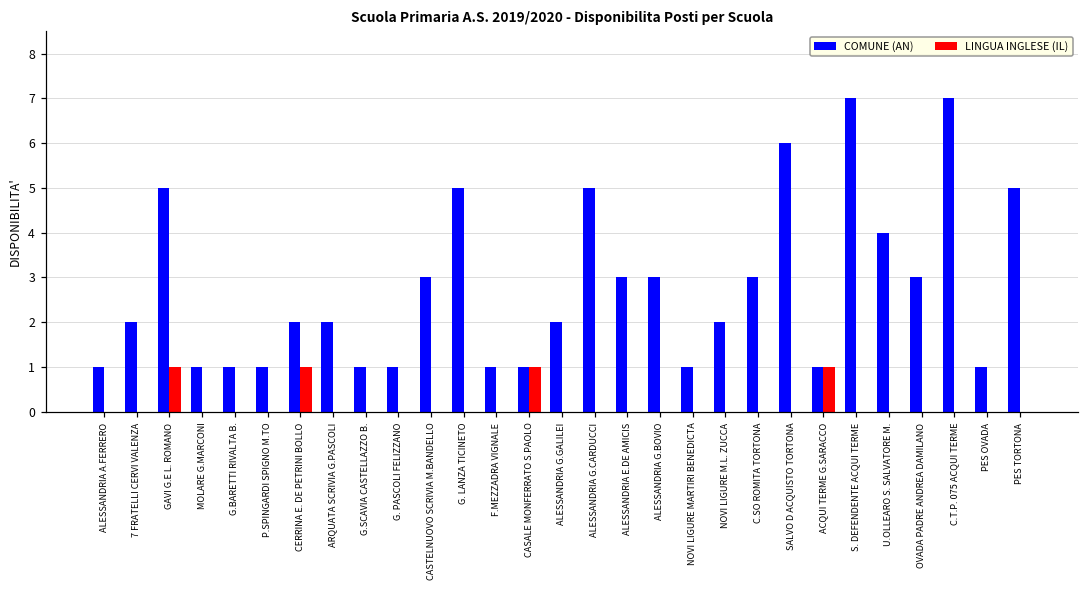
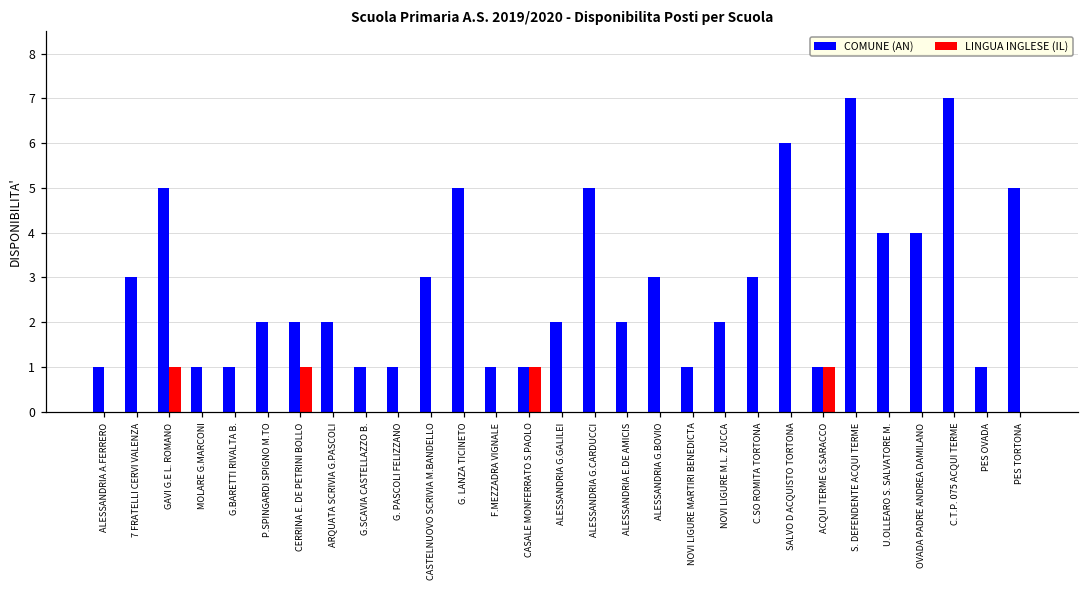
  {
    "COMUNE (AN)": {
      "ALESSANDRIA A.FERRERO": 1,
-     "7 FRATELLI CERVI VALENZA": 2,
+     "7 FRATELLI CERVI VALENZA": 3,
      "GAVI G.E L. ROMANO": 5,
      "MOLARE G.MARCONI": 1,
      "G.BARETTI RIVALTA B.": 1,
-     "P.SPINGARDI SPIGNO M.TO": 1,
+     "P.SPINGARDI SPIGNO M.TO": 2,
      "CERRINA E. DE PETRINI BOLLO": 2,
      "ARQUATA SCRIVIA G.PASCOLI": 2,
      "G.SCAVIA CASTELLAZZO B.": 1,
      "G. PASCOLI FELIZZANO": 1,
      "CASTELNUOVO SCRIVIA M.BANDELLO": 3,
      "G. LANZA TICINETO": 5,
      "F.MEZZADRA VIGNALE": 1,
      "CASALE MONFERRATO S.PAOLO": 1,
      "ALESSANDRIA G.GALILEI": 2,
      "ALESSANDRIA G.CARDUCCI": 5,
-     "ALESSANDRIA E.DE AMICIS": 3,
+     "ALESSANDRIA E.DE AMICIS": 2,
      "ALESSANDRIA G.BOVIO": 3,
      "NOVI LIGURE MARTIRI BENEDICTA": 1,
      "NOVI LIGURE M.L. ZUCCA": 2,
      "C.SO ROMITA TORTONA": 3,
      "SALVO D ACQUISTO TORTONA": 6,
      "ACQUI TERME G.SARACCO": 1,
      "S. DEFENDENTE ACQUI TERME": 7,
      "U.OLLEARO S. SALVATORE M.": 4,
-     "OVADA PADRE ANDREA DAMILANO": 3,
+     "OVADA PADRE ANDREA DAMILANO": 4,
      "C.T.P. 075 ACQUI TERME": 7,
      "PES OVADA": 1,
      "PES TORTONA": 5
    },
    "LINGUA INGLESE (IL)": {
      "ALESSANDRIA A.FERRERO": 0,
      "7 FRATELLI CERVI VALENZA": 0,
      "GAVI G.E L. ROMANO": 1,
      "MOLARE G.MARCONI": 0,
      "G.BARETTI RIVALTA B.": 0,
      "P.SPINGARDI SPIGNO M.TO": 0,
      "CERRINA E. DE PETRINI BOLLO": 1,
      "ARQUATA SCRIVIA G.PASCOLI": 0,
      "G.SCAVIA CASTELLAZZO B.": 0,
      "G. PASCOLI FELIZZANO": 0,
      "CASTELNUOVO SCRIVIA M.BANDELLO": 0,
      "G. LANZA TICINETO": 0,
      "F.MEZZADRA VIGNALE": 0,
      "CASALE MONFERRATO S.PAOLO": 1,
      "ALESSANDRIA G.GALILEI": 0,
      "ALESSANDRIA G.CARDUCCI": 0,
      "ALESSANDRIA E.DE AMICIS": 0,
      "ALESSANDRIA G.BOVIO": 0,
      "NOVI LIGURE MARTIRI BENEDICTA": 0,
      "NOVI LIGURE M.L. ZUCCA": 0,
      "C.SO ROMITA TORTONA": 0,
      "SALVO D ACQUISTO TORTONA": 0,
      "ACQUI TERME G.SARACCO": 1,
      "S. DEFENDENTE ACQUI TERME": 0,
      "U.OLLEARO S. SALVATORE M.": 0,
      "OVADA PADRE ANDREA DAMILANO": 0,
      "C.T.P. 075 ACQUI TERME": 0,
      "PES OVADA": 0,
      "PES TORTONA": 0
    }
  }
